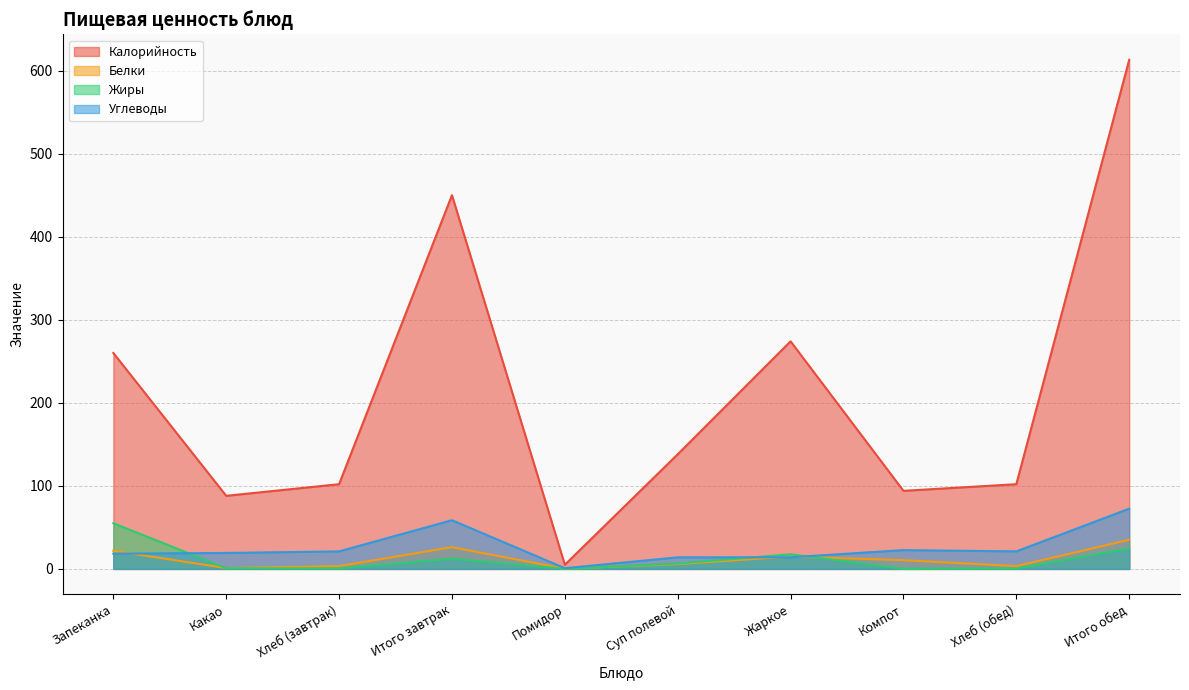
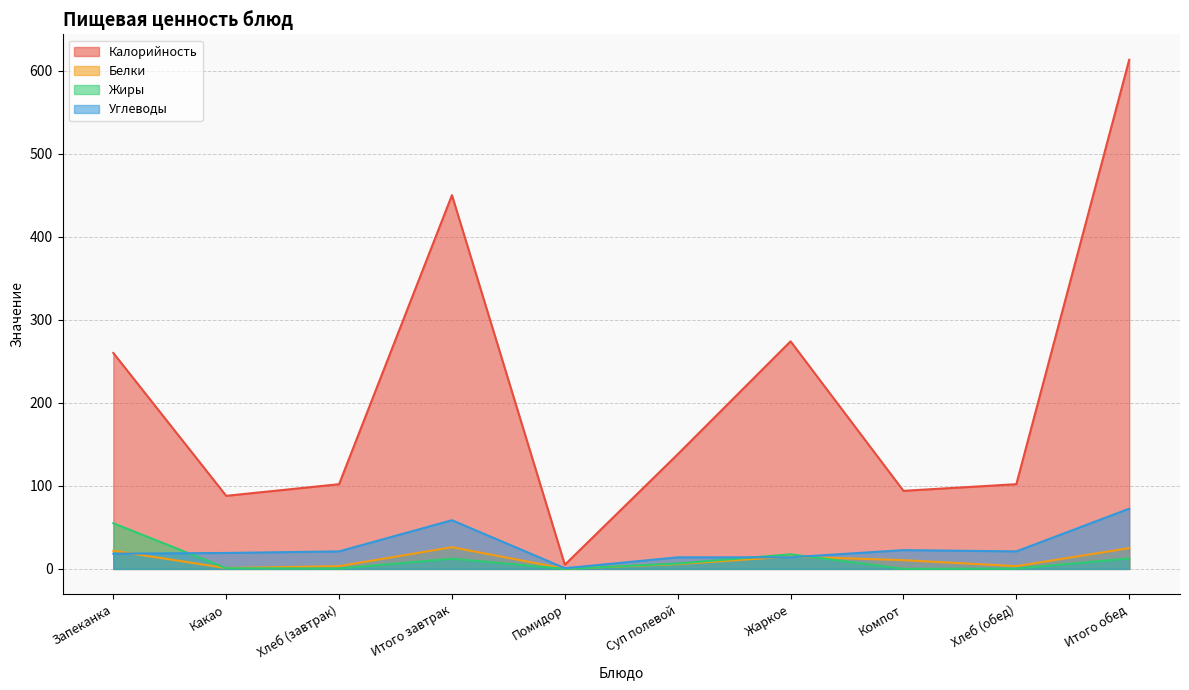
  {
    "Калорийность": {
      "Запеканка": 260,
      "Какао": 90,
      "Хлеб (завтрак)": 100,
      "Итого завтрак": 450,
      "Помидор": 10,
      "Суп полевой": 140,
      "Жаркое": 270,
      "Компот": 90,
      "Хлеб (обед)": 100,
      "Итого обед": 610
    },
    "Белки": {
      "Запеканка": 20,
      "Итого завтрак": 30,
      "Компот": 10,
-     "Итого обед": 40
+     "Итого обед": 30
    },
    "Жиры": {
      "Запеканка": 60,
      "Итого завтрак": 10,
      "Компот": 0,
-     "Итого обед": 20
+     "Итого обед": 10
    },
    "Углеводы": {
      "Запеканка": 20,
      "Какао": 20,
      "Хлеб (завтрак)": 20,
      "Итого завтрак": 60,
      "Суп полевой": 10,
      "Компот": 20,
      "Хлеб (обед)": 20,
      "Итого обед": 70
    }
  }
